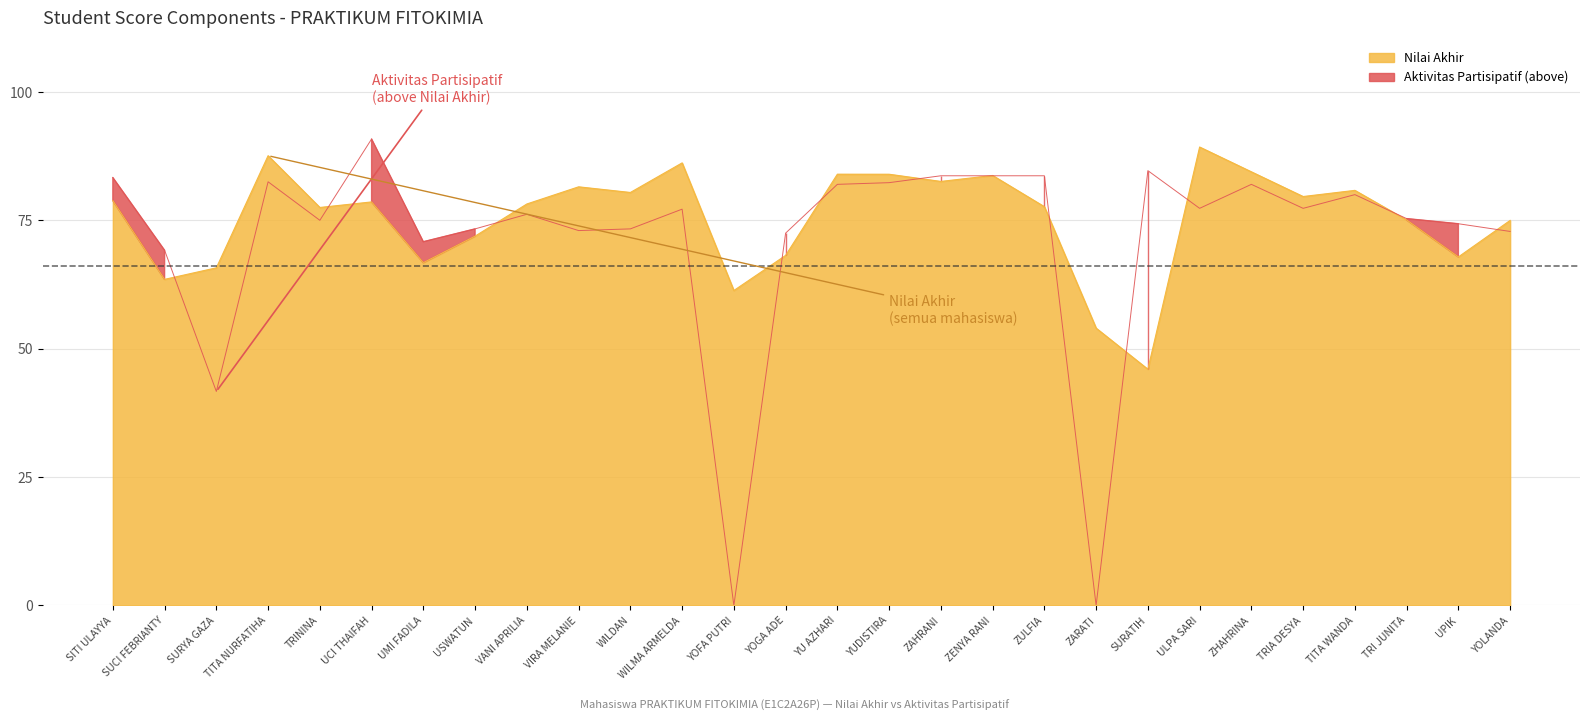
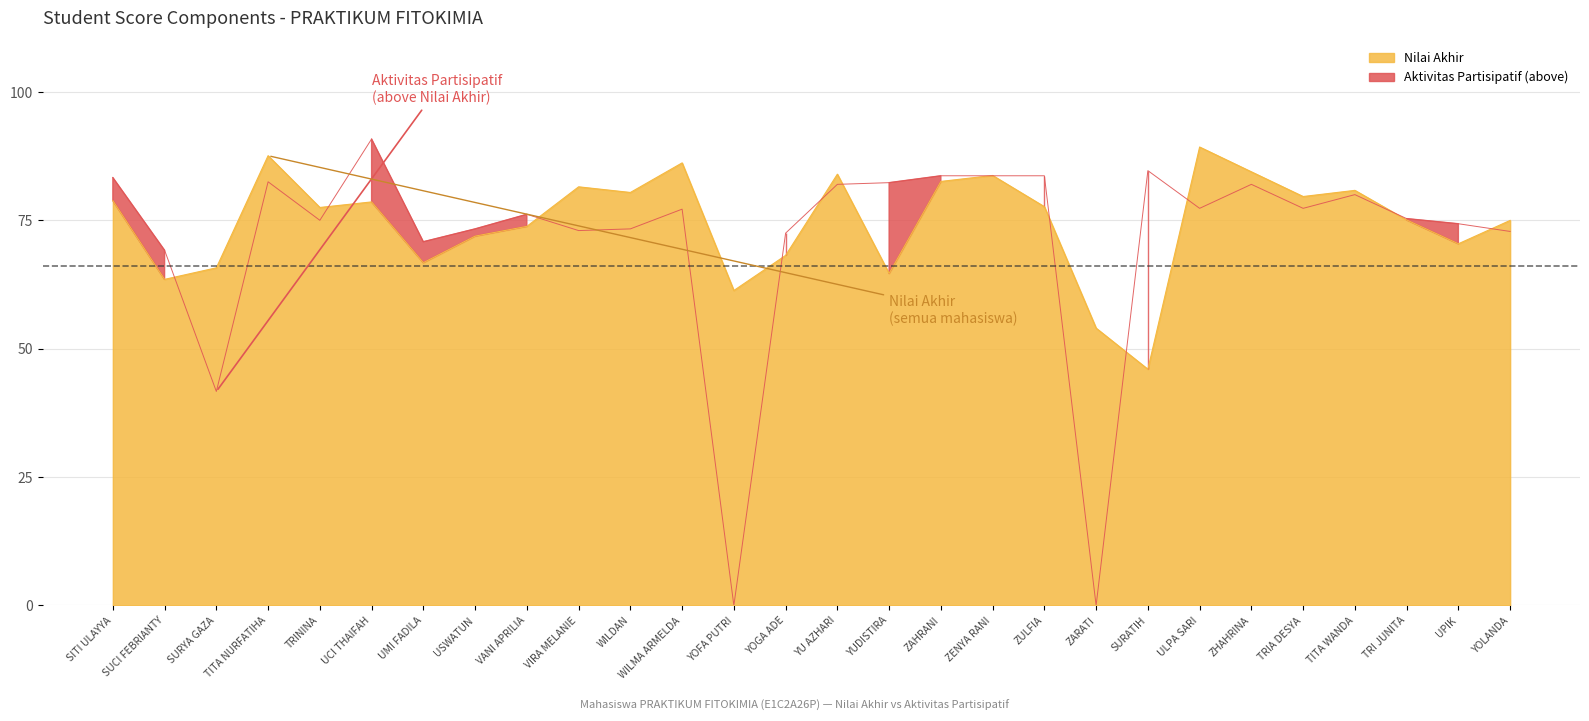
  {
    "Nilai Akhir": {
      "SITI ULAYYA": 79,
      "SUCI FEBRIANTY": 64,
      "SURYA GAZA": 66,
      "TITA NURFATIHA": 88,
      "TRININA": 78,
      "UCI THAIFAH": 79,
      "UMI FADILA": 67,
      "USWATUN": 72,
-     "VANI APRILIA": 78,
+     "VANI APRILIA": 74,
      "VIRA MELANIE": 82,
      "WILMA ARMELDA": 86,
      "YOFA PUTRI": 61,
      "YOGA ADE": 68,
      "YU AZHARI": 84,
-     "YUDISTIRA": 84,
+     "YUDISTIRA": 65,
      "ZAHRANI": 83,
      "ZULFIA": 78,
      "ZARATI": 54,
      "SURATIH": 46,
      "ULPA SARI": 89,
      "ZHAHRINA": 84,
      "TRIA DESYA": 80,
      "TITA WANDA": 81,
-     "UPIK": 68,
+     "UPIK": 70,
      "YOLANDA": 75
    }
  }
